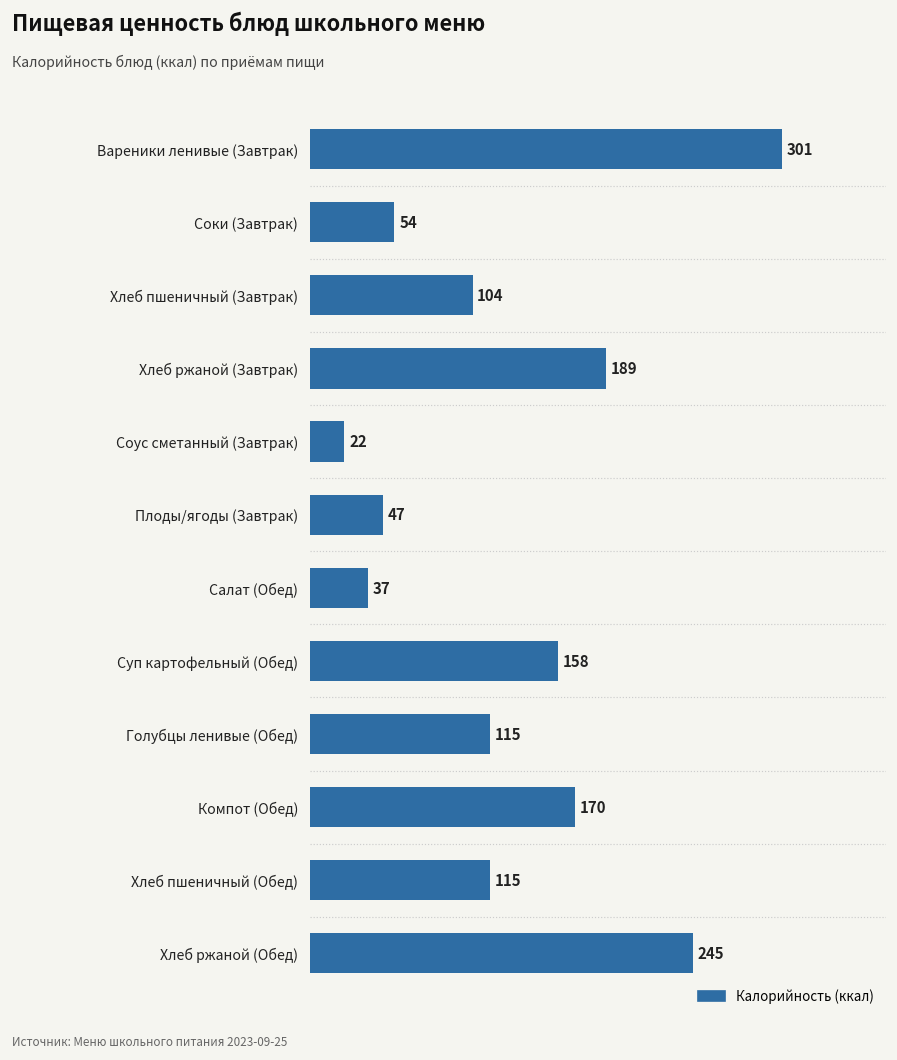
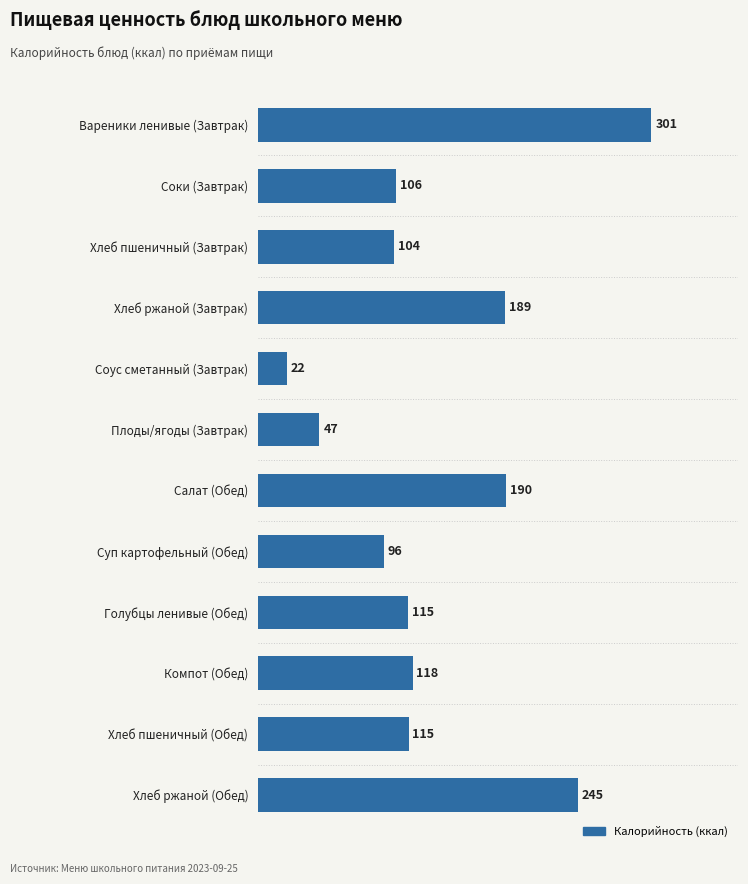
  {
    "Вареники ленивые (Завтрак)": 301,
-   "Соки (Завтрак)": 54,
+   "Соки (Завтрак)": 106,
    "Хлеб пшеничный (Завтрак)": 104,
    "Хлеб ржаной (Завтрак)": 189,
    "Соус сметанный (Завтрак)": 22,
    "Плоды/ягоды (Завтрак)": 47,
-   "Салат (Обед)": 37,
-   "Суп картофельный (Обед)": 158,
+   "Салат (Обед)": 190,
+   "Суп картофельный (Обед)": 96,
    "Голубцы ленивые (Обед)": 115,
-   "Компот (Обед)": 170,
+   "Компот (Обед)": 118,
    "Хлеб пшеничный (Обед)": 115,
    "Хлеб ржаной (Обед)": 245
  }
